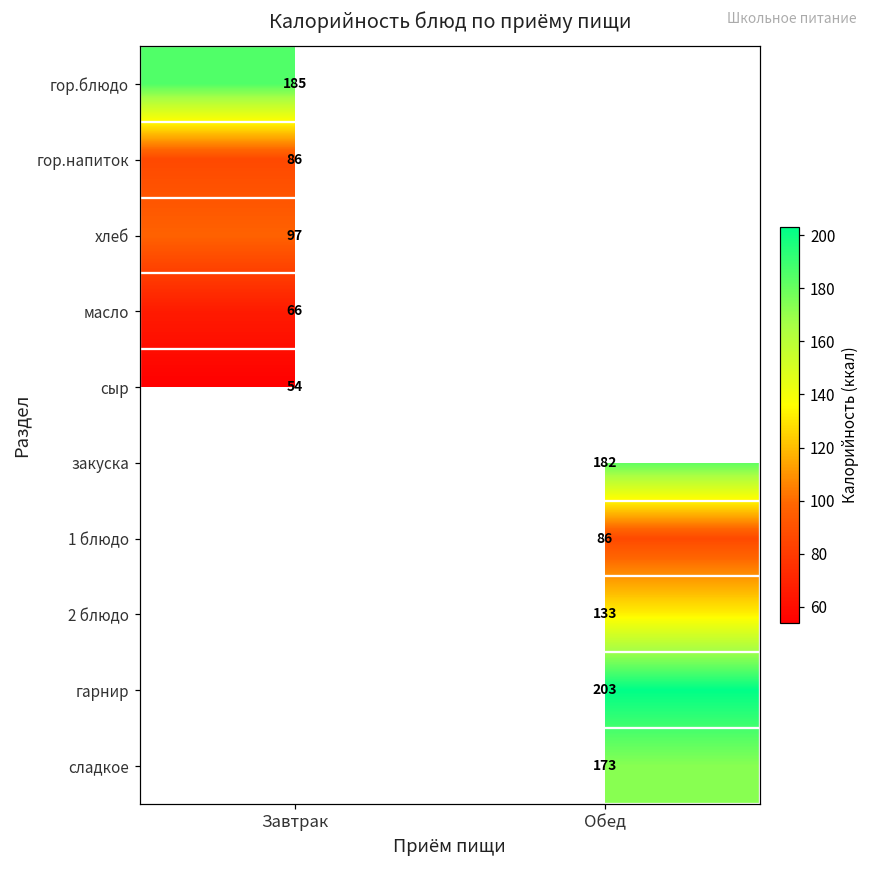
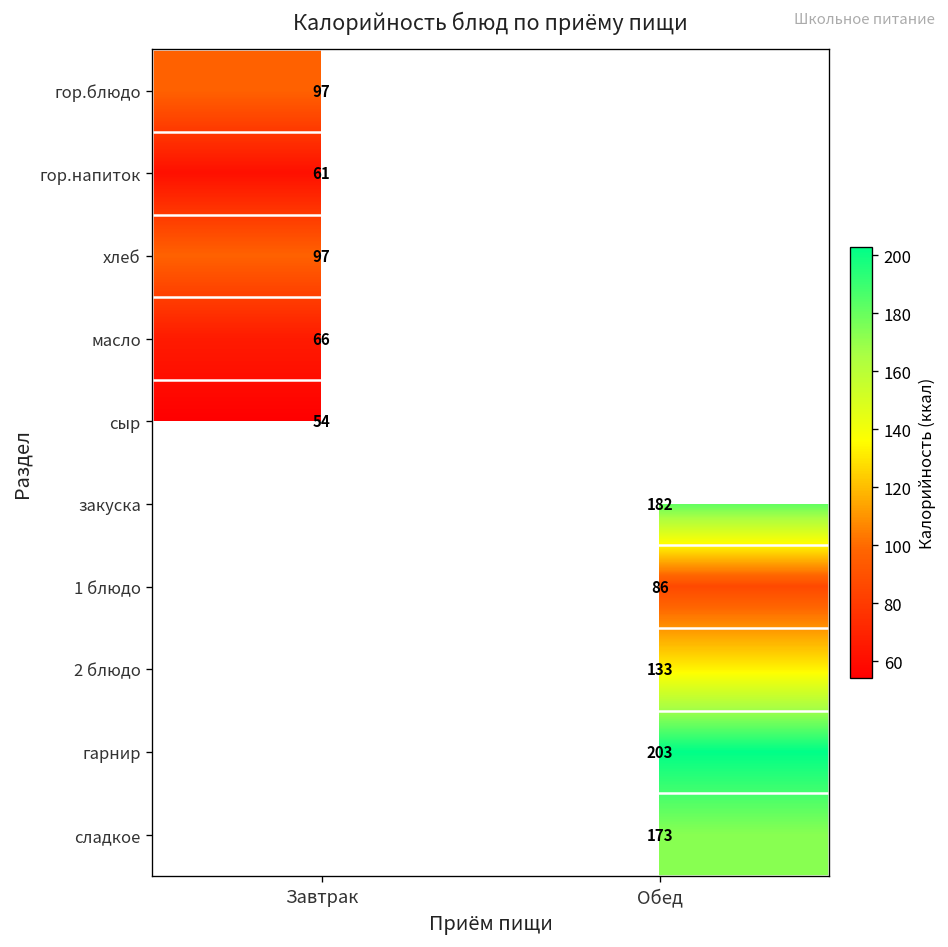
  {
    "гор.блюдо": {
-     "Завтрак": 185
+     "Завтрак": 97
    },
    "гор.напиток": {
-     "Завтрак": 86
+     "Завтрак": 61
    },
    "хлеб": {
      "Завтрак": 97
    },
    "масло": {
      "Завтрак": 66
    },
    "сыр": {
      "Завтрак": 54
    },
    "закуска": {
      "Обед": 182
    },
    "1 блюдо": {
      "Обед": 86
    },
    "2 блюдо": {
      "Обед": 133
    },
    "гарнир": {
      "Обед": 203
    },
    "сладкое": {
      "Обед": 173
    }
  }
